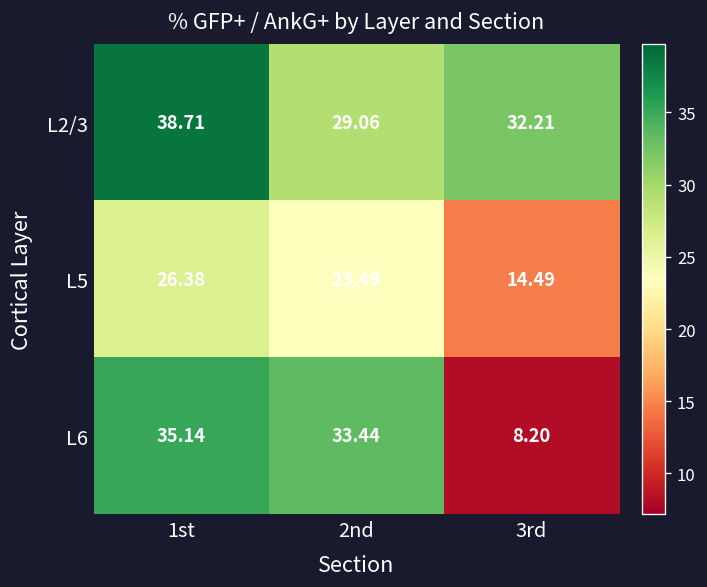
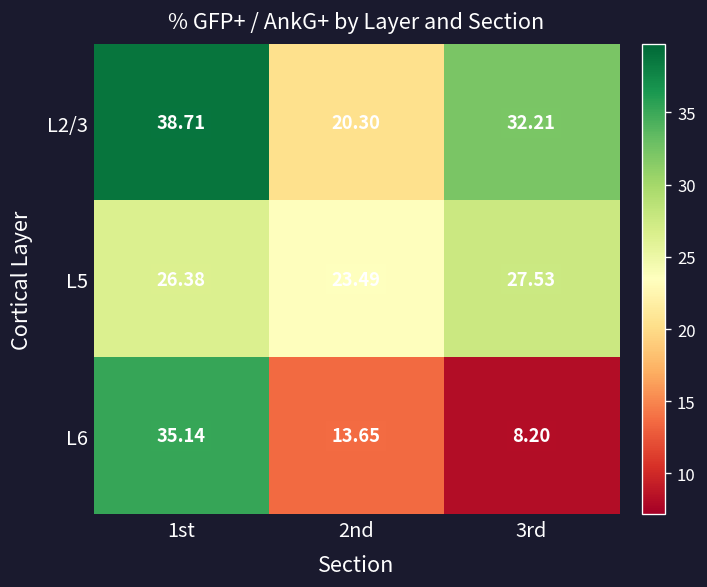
  {
    "L2/3": {
-     "2nd": 29.06
+     "2nd": 20.30
    },
    "L5": {
-     "3rd": 14.49
+     "3rd": 27.53
    },
    "L6": {
-     "2nd": 33.44
+     "2nd": 13.65
    }
  }
